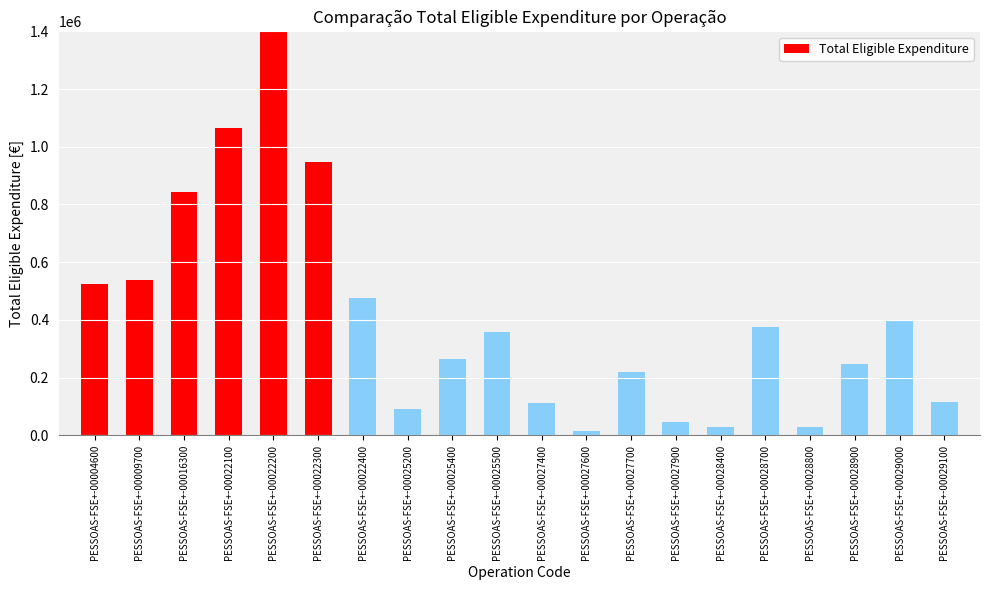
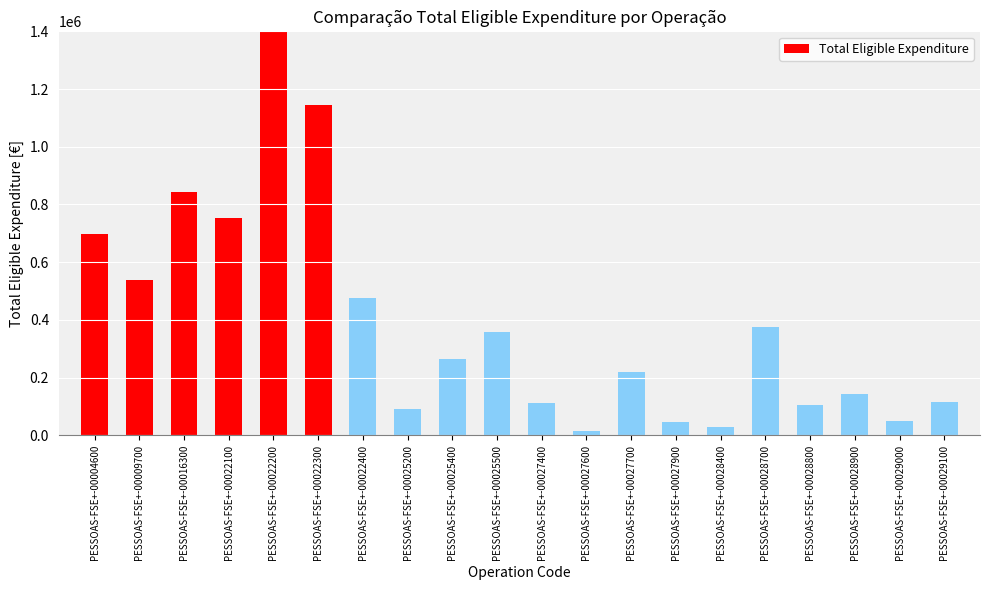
  {
-   "PESSOAS-FSE+-00004600": 520000,
+   "PESSOAS-FSE+-00004600": 700000,
    "PESSOAS-FSE+-00009700": 540000,
    "PESSOAS-FSE+-00016300": 840000,
-   "PESSOAS-FSE+-00022100": 1060000,
+   "PESSOAS-FSE+-00022100": 750000,
    "PESSOAS-FSE+-00022200": 1400000,
-   "PESSOAS-FSE+-00022300": 950000,
+   "PESSOAS-FSE+-00022300": 1140000,
    "PESSOAS-FSE+-00022400": 470000,
    "PESSOAS-FSE+-00025200": 90000,
    "PESSOAS-FSE+-00025400": 270000,
    "PESSOAS-FSE+-00025500": 360000,
    "PESSOAS-FSE+-00027400": 110000,
    "PESSOAS-FSE+-00027600": 20000,
    "PESSOAS-FSE+-00027700": 220000,
    "PESSOAS-FSE+-00027900": 40000,
    "PESSOAS-FSE+-00028400": 30000,
    "PESSOAS-FSE+-00028700": 380000,
-   "PESSOAS-FSE+-00028800": 30000,
-   "PESSOAS-FSE+-00028900": 250000,
-   "PESSOAS-FSE+-00029000": 400000,
+   "PESSOAS-FSE+-00028800": 100000,
+   "PESSOAS-FSE+-00028900": 140000,
+   "PESSOAS-FSE+-00029000": 50000,
    "PESSOAS-FSE+-00029100": 110000
  }
